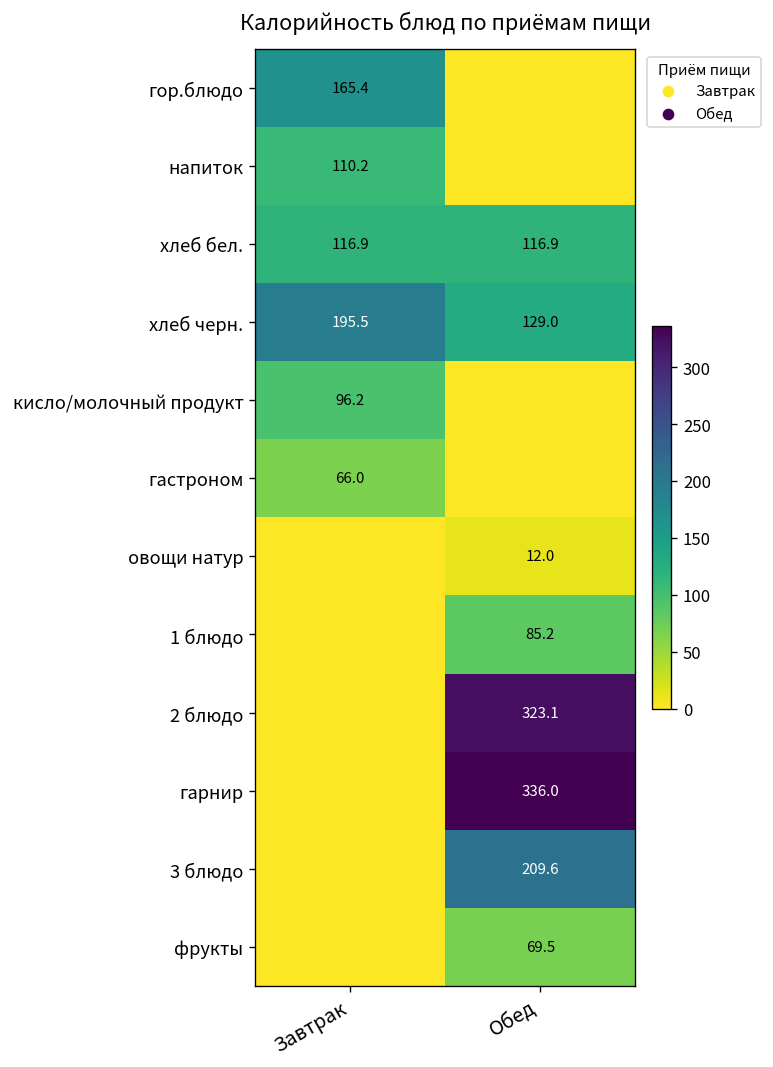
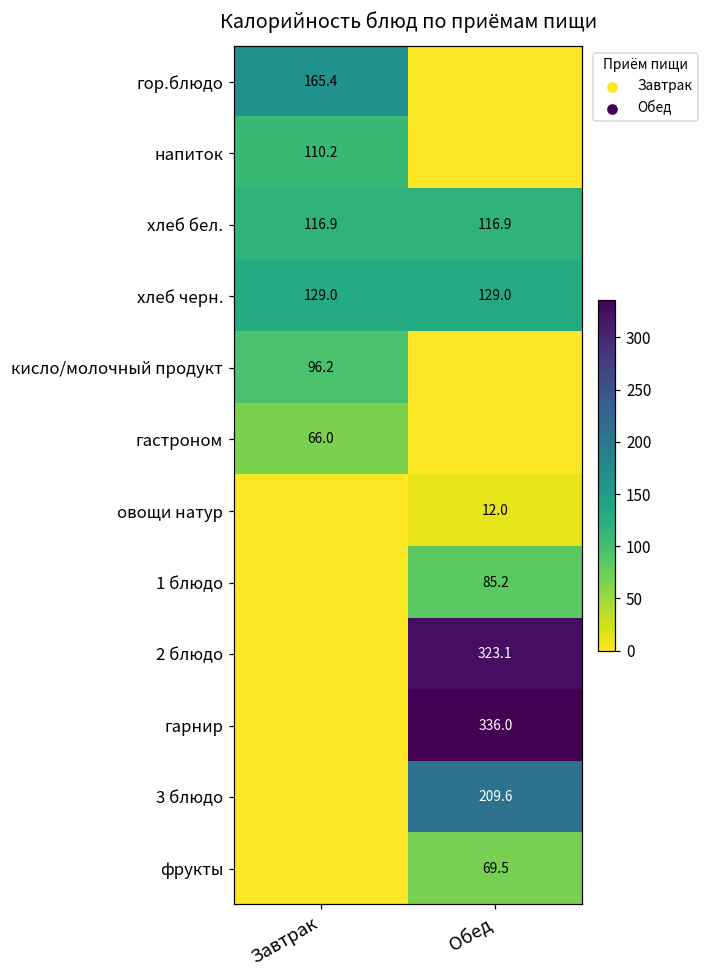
  {
    "гор.блюдо": {
      "Завтрак": 165.4
    },
    "напиток": {
      "Завтрак": 110.2
    },
    "хлеб бел.": {
      "Завтрак": 116.9,
      "Обед": 116.9
    },
    "хлеб черн.": {
-     "Завтрак": 195.5,
+     "Завтрак": 129.0,
      "Обед": 129.0
    },
    "кисло/молочный продукт": {
      "Завтрак": 96.2
    },
    "гастроном": {
      "Завтрак": 66.0
    },
    "овощи натур": {
      "Обед": 12.0
    },
    "1 блюдо": {
      "Обед": 85.2
    },
    "2 блюдо": {
      "Обед": 323.1
    },
    "гарнир": {
      "Обед": 336.0
    },
    "3 блюдо": {
      "Обед": 209.6
    },
    "фрукты": {
      "Обед": 69.5
    }
  }
